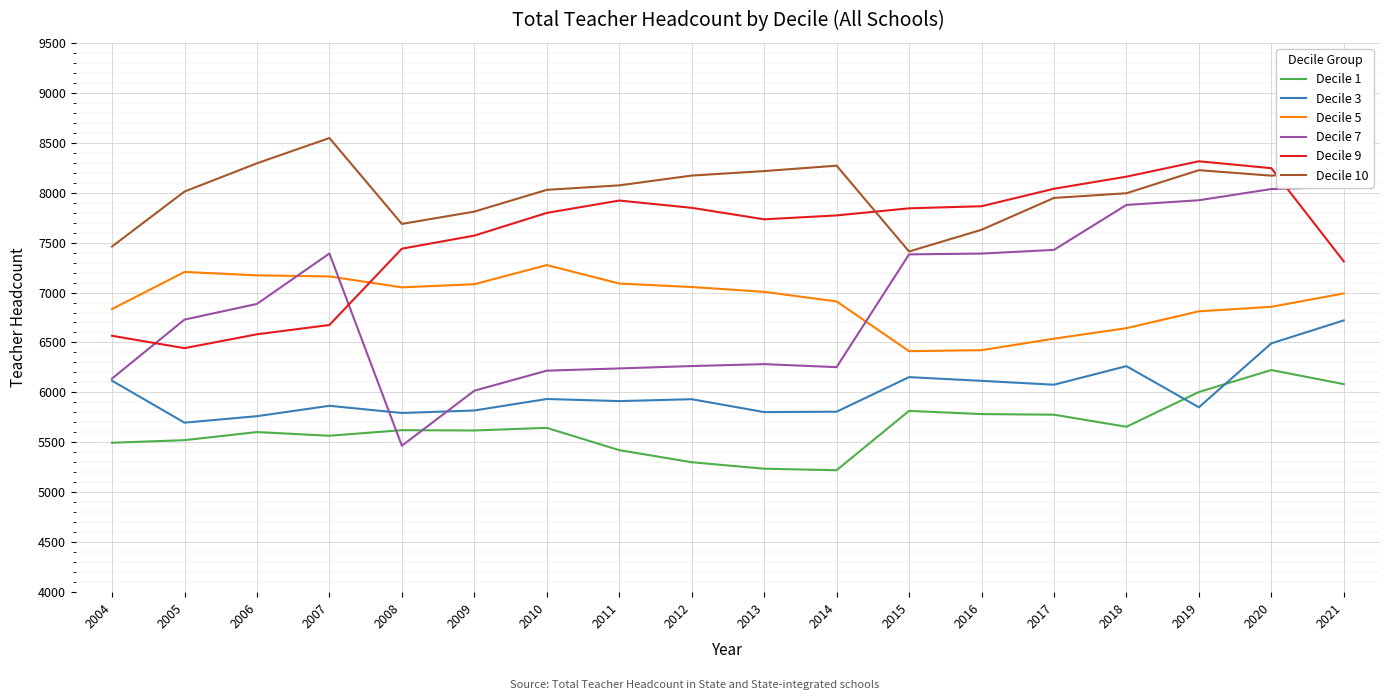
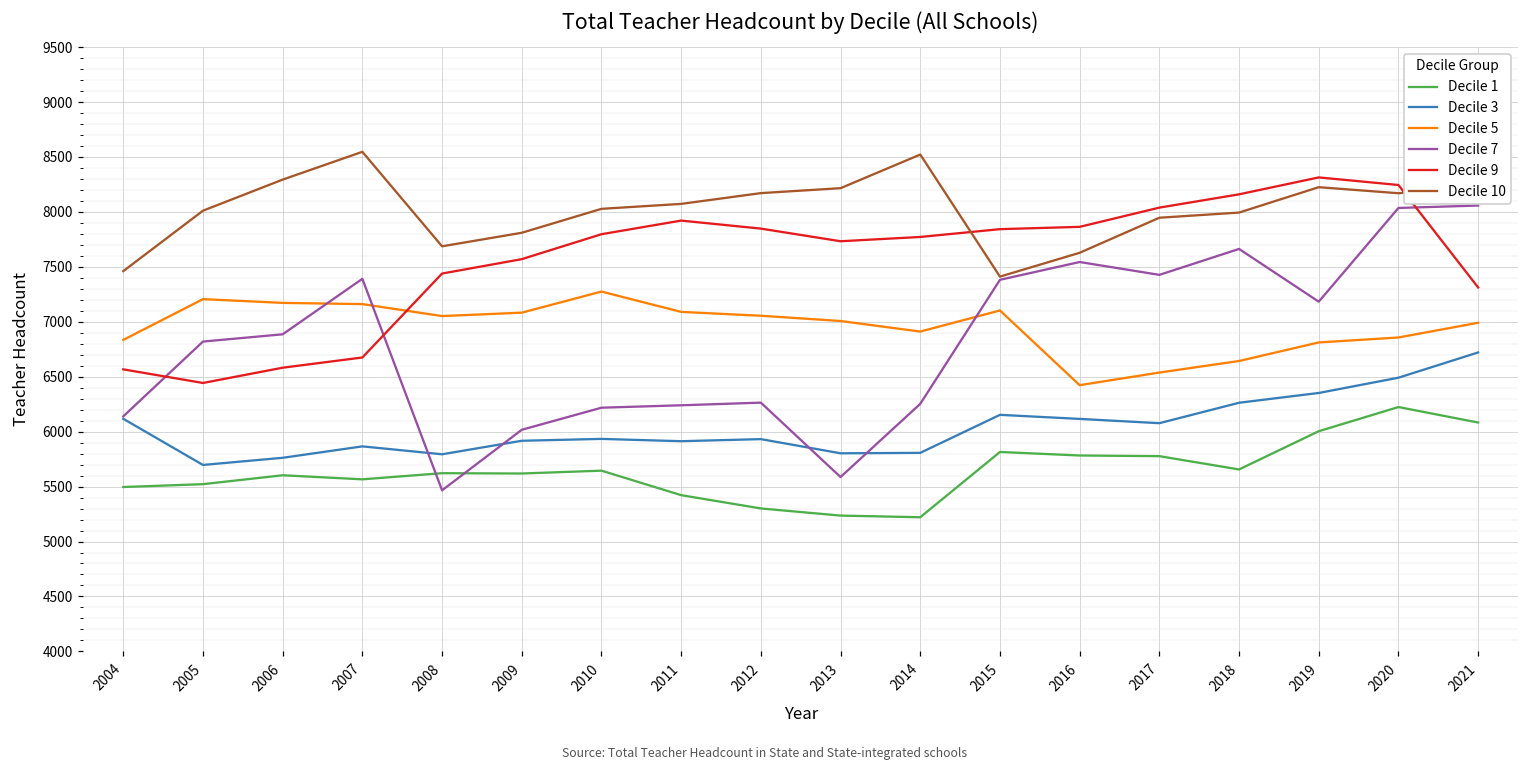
  {
    "Decile 1": {
      "2004": 5500,
      "2005": 5500,
      "2006": 5600,
      "2007": 5600,
      "2008": 5600,
      "2009": 5600,
      "2010": 5600,
      "2011": 5400,
      "2012": 5300,
      "2013": 5200,
      "2014": 5200,
      "2015": 5800,
      "2016": 5800,
      "2017": 5800,
      "2018": 5700,
      "2019": 6000,
      "2020": 6200,
      "2021": 6100
    },
    "Decile 3": {
      "2005": 5700,
      "2006": 5800,
      "2007": 5900,
      "2008": 5800,
-     "2009": 5800,
+     "2009": 5900,
      "2010": 5900,
      "2011": 5900,
      "2012": 5900,
      "2013": 5800,
      "2014": 5800,
      "2015": 6200,
      "2016": 6100,
      "2017": 6100,
      "2018": 6300,
-     "2019": 5900,
+     "2019": 6400,
      "2020": 6500,
      "2021": 6700
    },
    "Decile 5": {
      "2004": 6800,
      "2005": 7200,
      "2006": 7200,
      "2007": 7200,
      "2008": 7100,
      "2009": 7100,
      "2010": 7300,
      "2011": 7100,
      "2012": 7100,
      "2013": 7000,
      "2014": 6900,
-     "2015": 6400,
+     "2015": 7100,
      "2016": 6400,
      "2017": 6500,
      "2018": 6600,
      "2019": 6800,
      "2020": 6900,
      "2021": 7000
    },
    "Decile 7": {
-     "2005": 6700,
+     "2005": 6800,
      "2006": 6900,
      "2007": 7400,
      "2008": 5500,
      "2009": 6000,
      "2010": 6200,
      "2011": 6200,
      "2012": 6300,
-     "2013": 6300,
+     "2013": 5600,
      "2014": 6300,
      "2015": 7400,
-     "2016": 7400,
+     "2016": 7500,
      "2017": 7400,
-     "2018": 7900,
-     "2019": 7900,
+     "2018": 7700,
+     "2019": 7200,
      "2020": 8000
    },
    "Decile 9": {
      "2004": 6600,
      "2005": 6400,
      "2006": 6600,
      "2007": 6700,
      "2008": 7400,
      "2009": 7600,
      "2010": 7800,
      "2011": 7900,
      "2012": 7800,
      "2013": 7700,
      "2014": 7800,
      "2015": 7800,
      "2016": 7900,
      "2017": 8000,
      "2018": 8200,
      "2019": 8300,
      "2020": 8200,
      "2021": 7300
    },
    "Decile 10": {
      "2004": 7500,
      "2005": 8000,
      "2006": 8300,
      "2007": 8500,
      "2008": 7700,
      "2009": 7800,
      "2010": 8000,
      "2011": 8100,
      "2012": 8200,
      "2013": 8200,
-     "2014": 8300,
+     "2014": 8500,
      "2015": 7400,
      "2016": 7600,
      "2017": 7900,
      "2018": 8000,
      "2019": 8200,
      "2020": 8200
    }
  }
